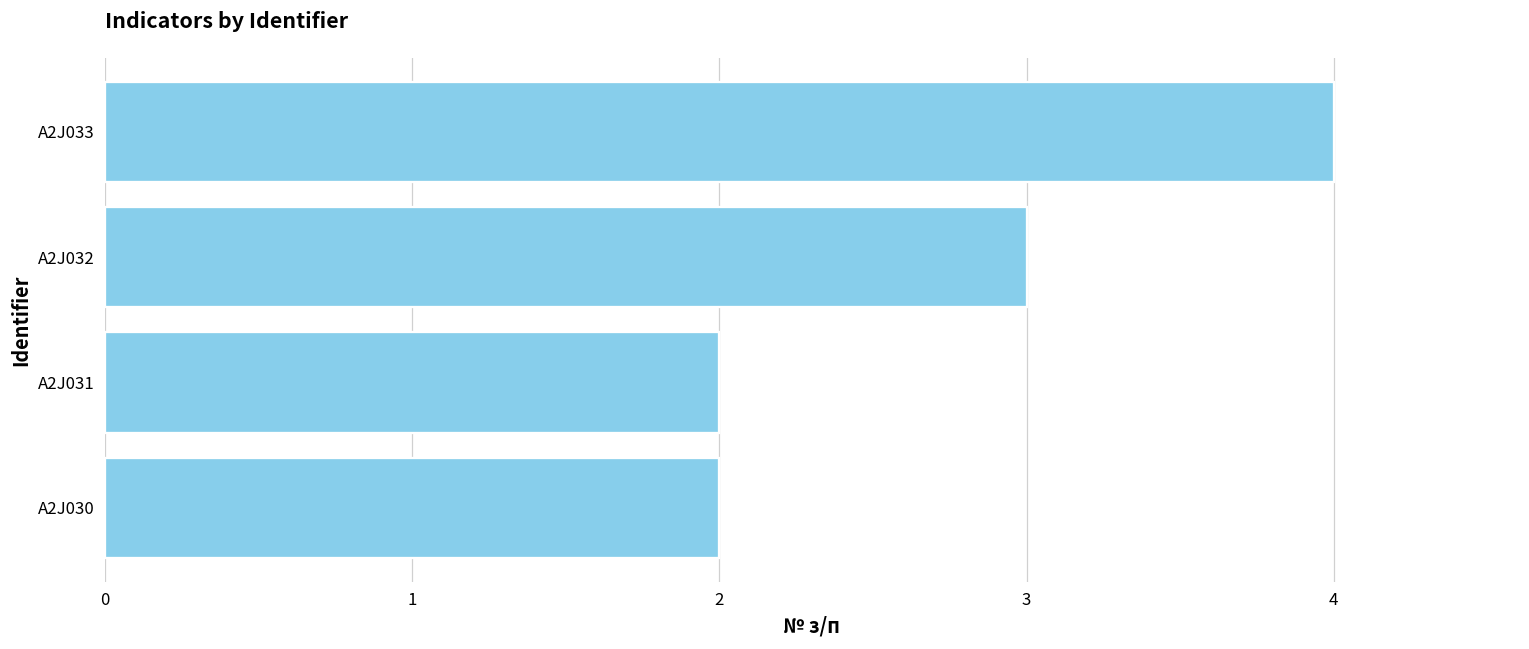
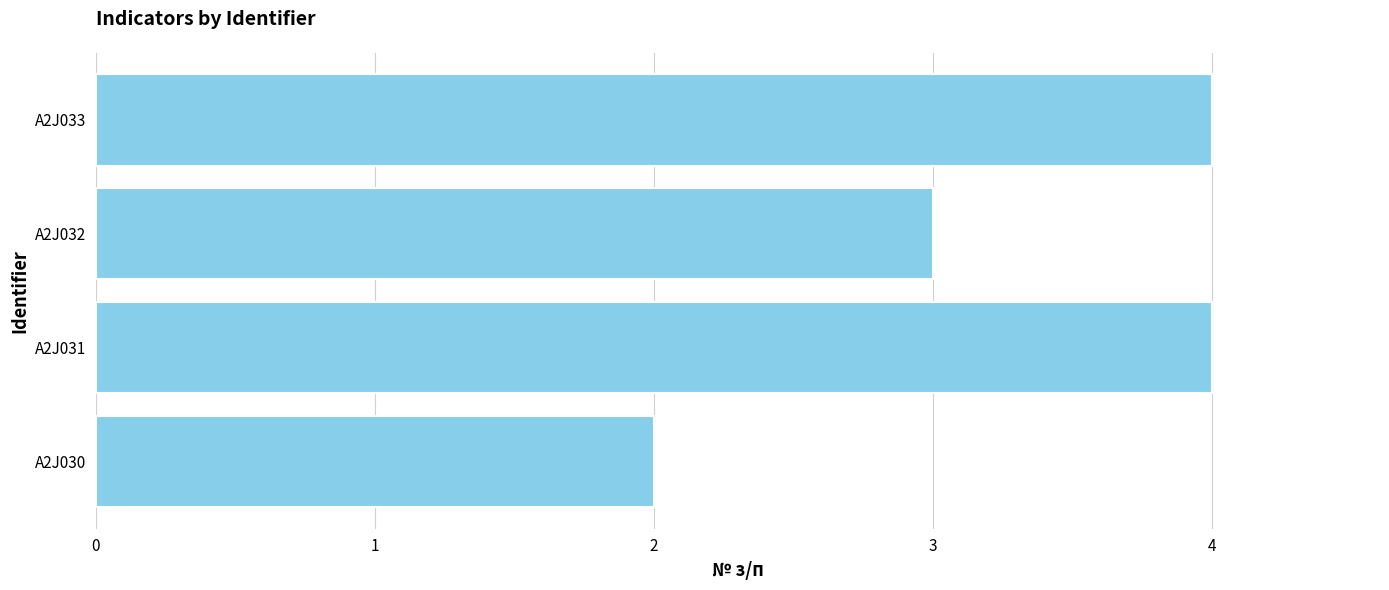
  {
    "A2J033": 4,
    "A2J032": 3,
-   "A2J031": 2,
+   "A2J031": 4,
    "A2J030": 2
  }
